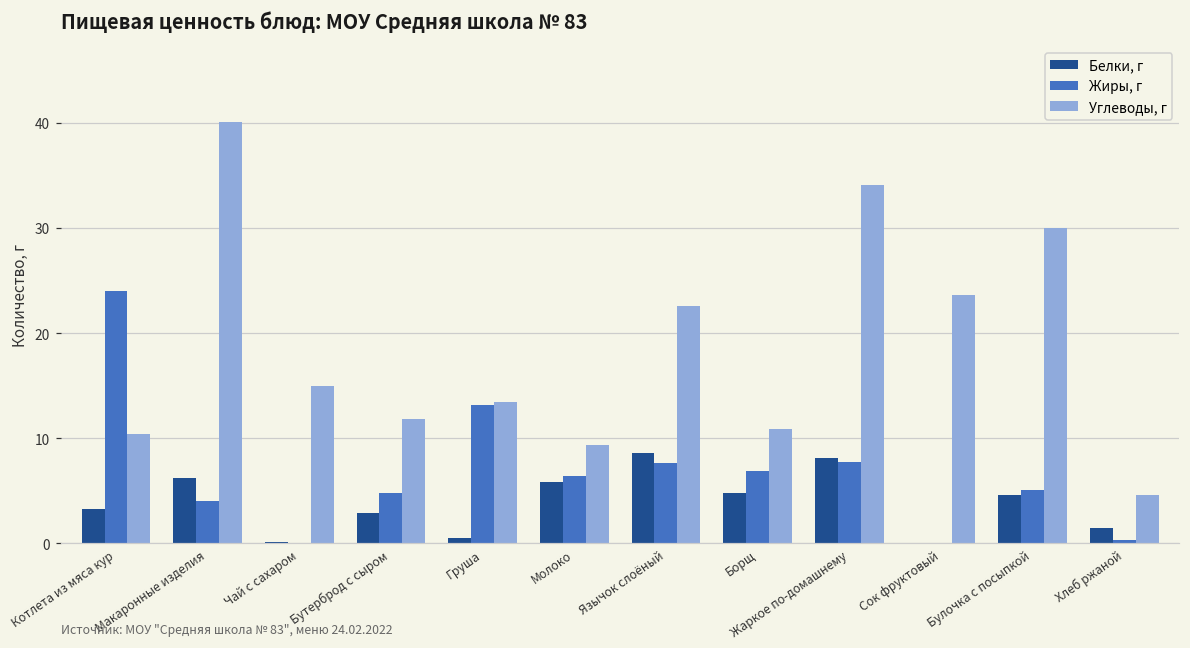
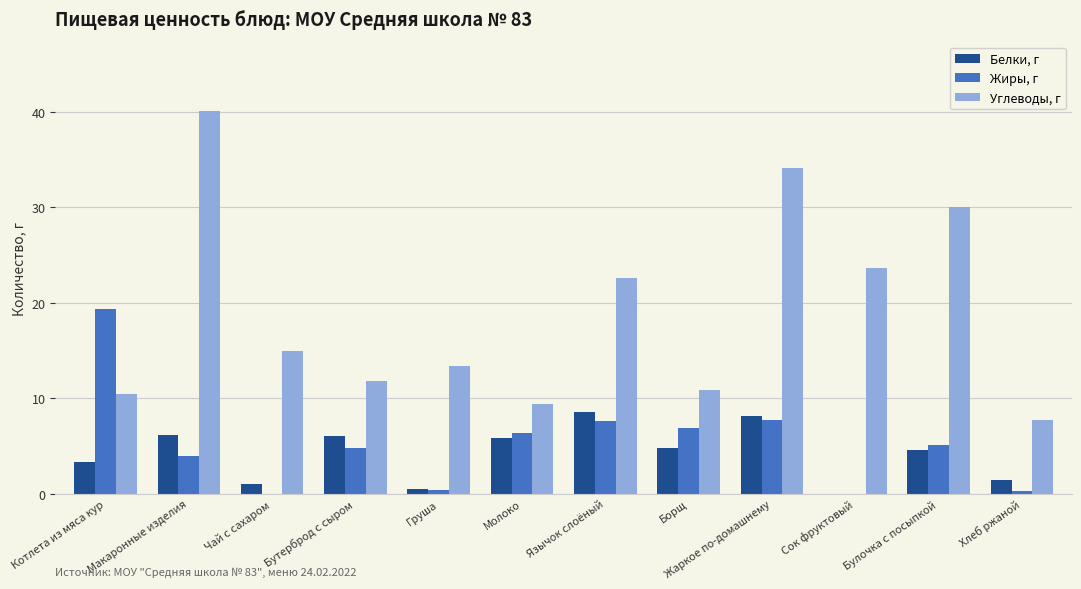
  {
    "Белки, г": {
      "Котлета из мяса кур": 3,
      "Макаронные изделия": 6,
-     "Чай с сахаром": 0,
-     "Бутерброд с сыром": 3,
+     "Чай с сахаром": 1,
+     "Бутерброд с сыром": 6,
      "Груша": 1,
      "Молоко": 6,
      "Язычок слоёный": 9,
      "Борщ": 5,
      "Жаркое по-домашнему": 8,
      "Сок фруктовый": 0,
      "Булочка с посыпкой": 5,
      "Хлеб ржаной": 2
    },
    "Жиры, г": {
-     "Котлета из мяса кур": 24,
+     "Котлета из мяса кур": 19,
      "Макаронные изделия": 4,
      "Чай с сахаром": 0,
      "Бутерброд с сыром": 5,
-     "Груша": 13,
+     "Груша": 0,
      "Молоко": 6,
      "Язычок слоёный": 8,
      "Борщ": 7,
      "Жаркое по-домашнему": 8,
      "Сок фруктовый": 0,
      "Булочка с посыпкой": 5,
      "Хлеб ржаной": 0
    },
    "Углеводы, г": {
      "Котлета из мяса кур": 10,
      "Макаронные изделия": 40,
      "Чай с сахаром": 15,
      "Бутерброд с сыром": 12,
      "Груша": 13,
      "Молоко": 9,
      "Язычок слоёный": 23,
      "Борщ": 11,
      "Жаркое по-домашнему": 34,
      "Сок фруктовый": 24,
      "Булочка с посыпкой": 30,
-     "Хлеб ржаной": 5
+     "Хлеб ржаной": 8
    }
  }
